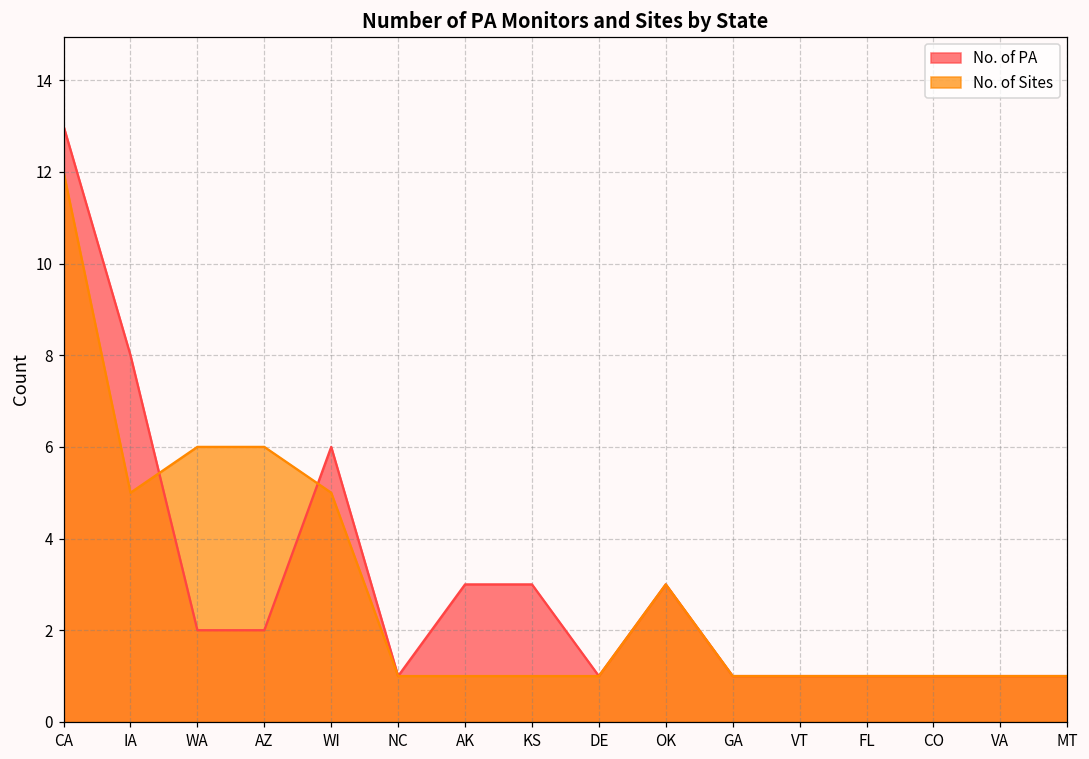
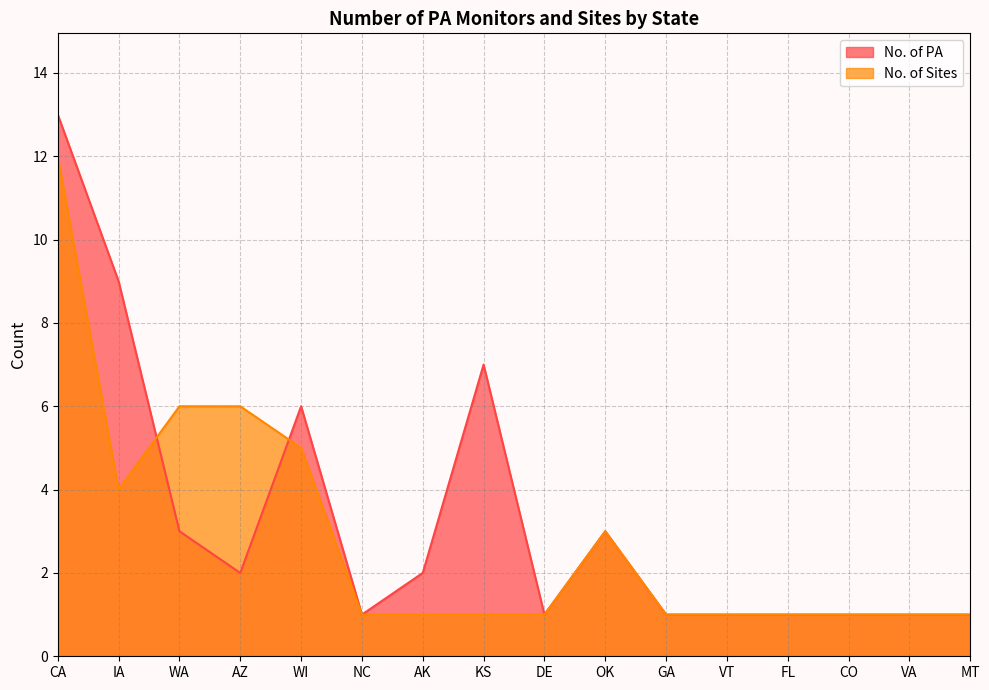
  {
    "No. of PA": {
      "CA": 13,
-     "IA": 8,
-     "WA": 2,
+     "IA": 9,
+     "WA": 3,
      "AZ": 2,
      "WI": 6,
-     "AK": 3,
-     "KS": 3
+     "AK": 2,
+     "KS": 7
    },
    "No. of Sites": {
      "CA": 12,
-     "IA": 5,
+     "IA": 4,
      "WA": 6,
      "AZ": 6,
      "WI": 5,
      "AK": 1,
      "KS": 1
    }
  }
